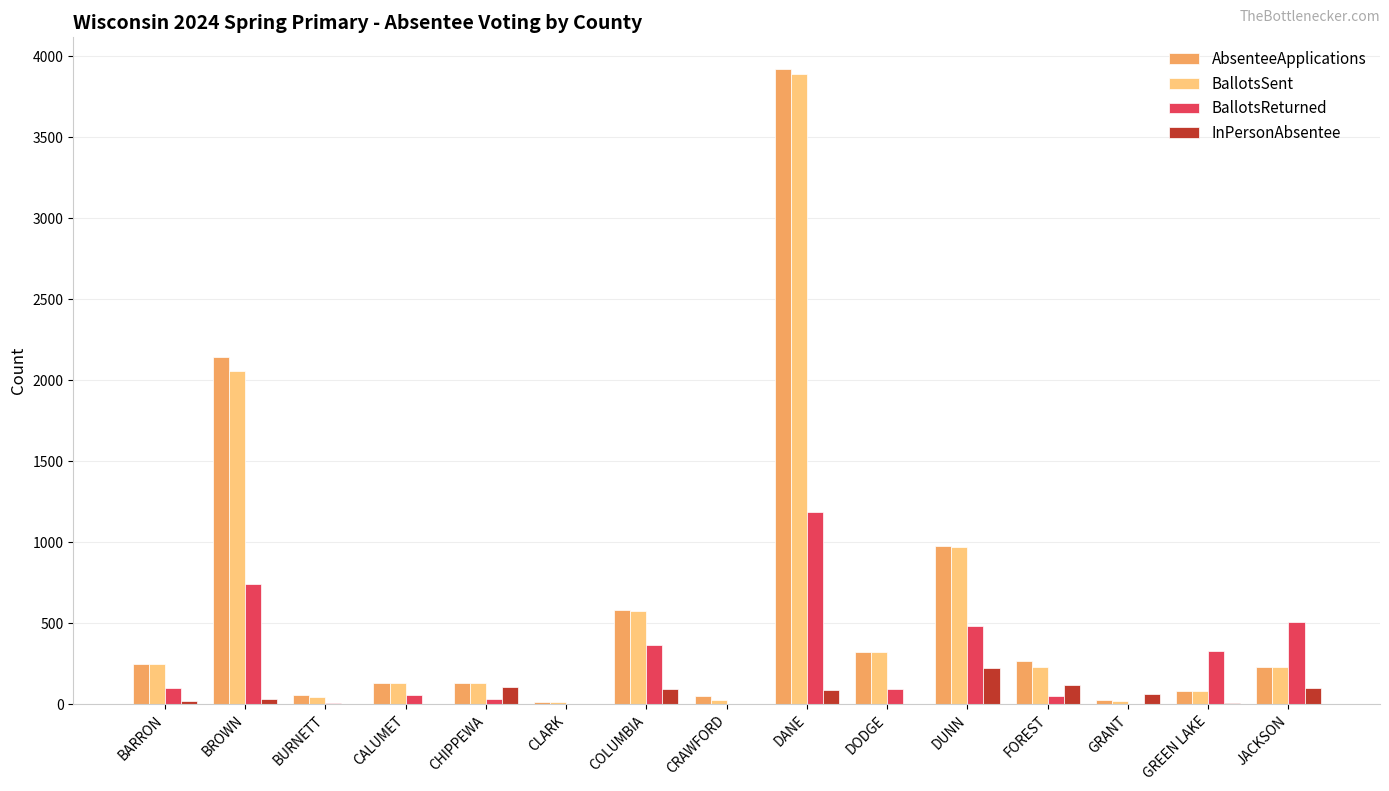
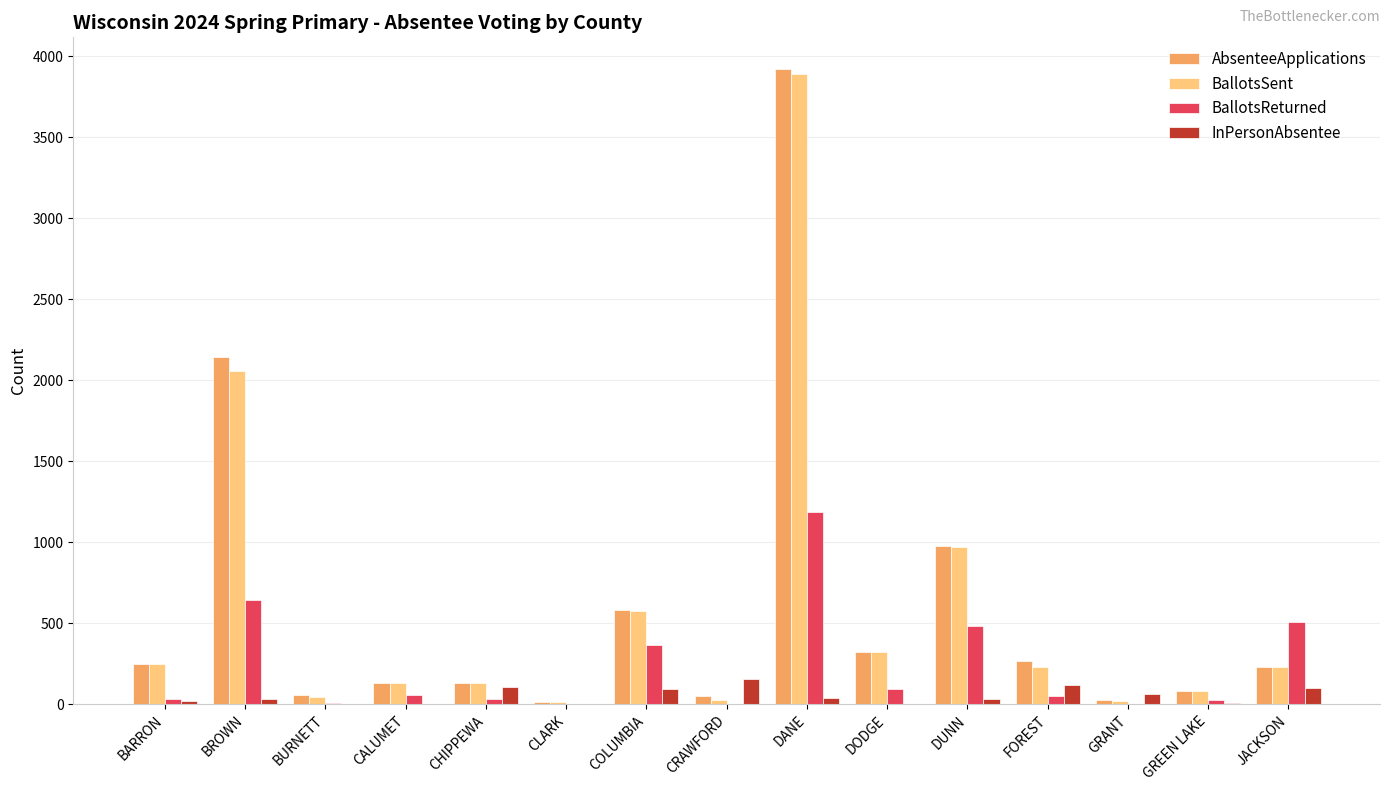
  {
    "BallotsReturned": {
-     "BARRON": 100,
-     "BROWN": 740,
+     "BARRON": 30,
+     "BROWN": 650,
      "CALUMET": 60,
      "CHIPPEWA": 30,
      "COLUMBIA": 360,
      "DANE": 1190,
      "DODGE": 90,
      "DUNN": 480,
      "FOREST": 50,
-     "GREEN LAKE": 330,
+     "GREEN LAKE": 30,
      "JACKSON": 510
    },
    "InPersonAbsentee": {
      "BARRON": 20,
      "BROWN": 30,
      "BURNETT": 0,
      "CHIPPEWA": 110,
      "CLARK": 0,
      "COLUMBIA": 90,
-     "CRAWFORD": 0,
-     "DANE": 90,
+     "CRAWFORD": 160,
+     "DANE": 40,
      "DODGE": 0,
-     "DUNN": 220,
+     "DUNN": 30,
      "FOREST": 120,
      "GRANT": 60,
      "JACKSON": 100
    }
  }
